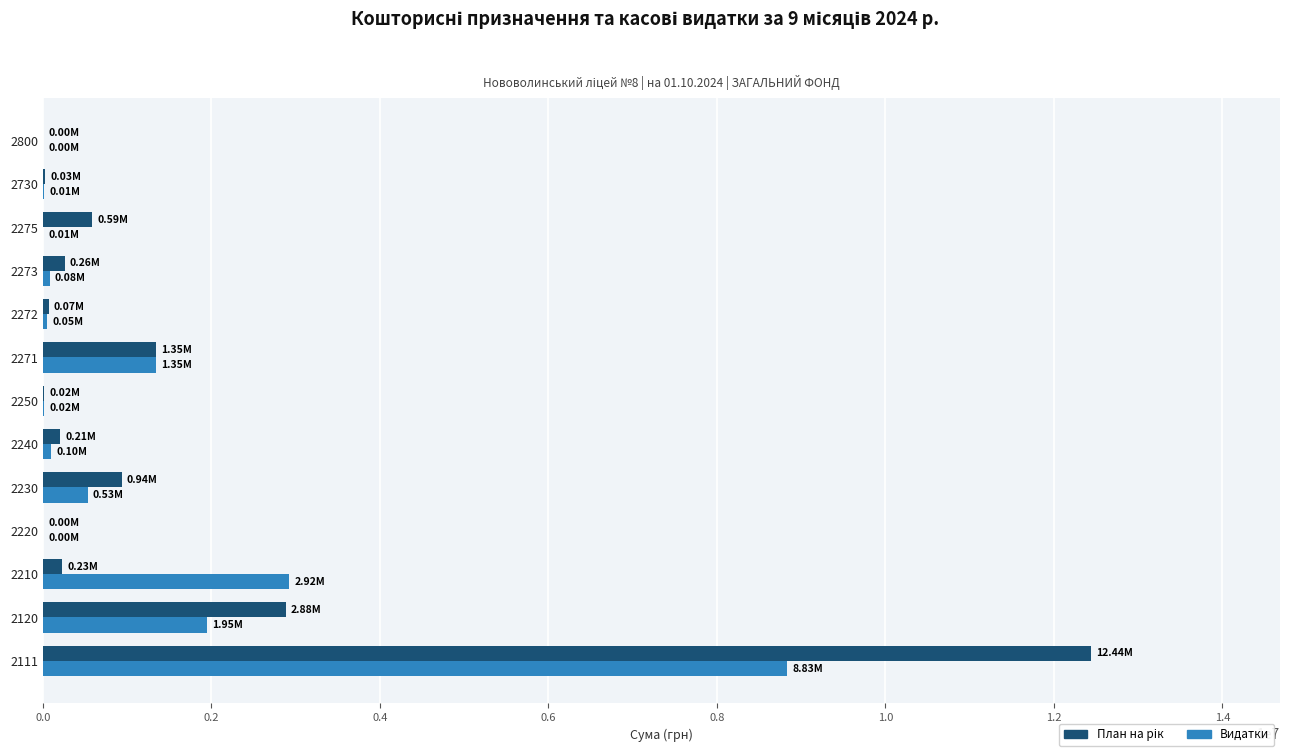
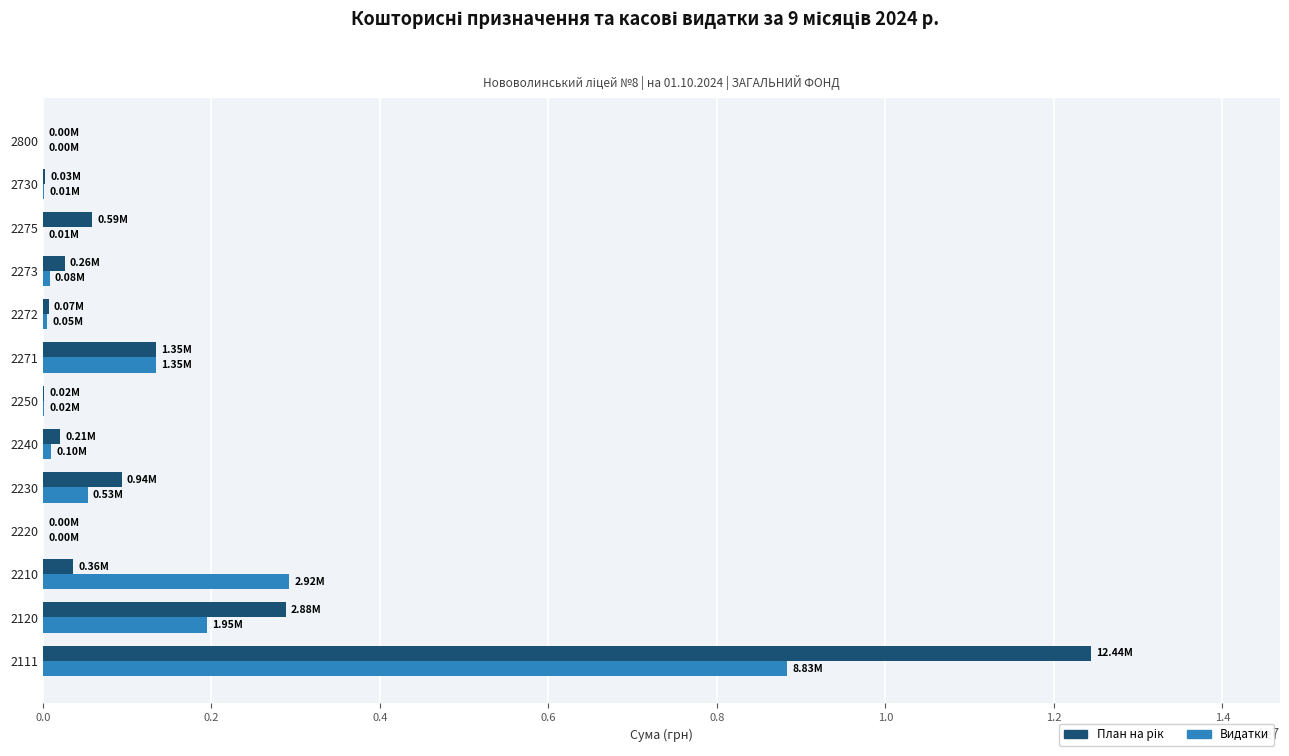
  {
    "План на рік": {
      "2730": "0.03M",
      "2275": "0.59M",
      "2273": "0.26M",
      "2272": "0.07M",
      "2271": "1.35M",
      "2250": "0.02M",
      "2240": "0.21M",
      "2230": "0.94M",
-     "2210": "0.23M",
+     "2210": "0.36M",
      "2120": "2.88M",
      "2111": "12.44M"
    },
    "Видатки": {
      "2800": "0.00M",
      "2730": "0.01M",
      "2275": "0.01M",
      "2273": "0.08M",
      "2272": "0.05M",
      "2271": "1.35M",
      "2250": "0.02M",
      "2240": "0.10M",
      "2230": "0.53M",
      "2210": "2.92M",
      "2120": "1.95M",
      "2111": "8.83M"
    }
  }
